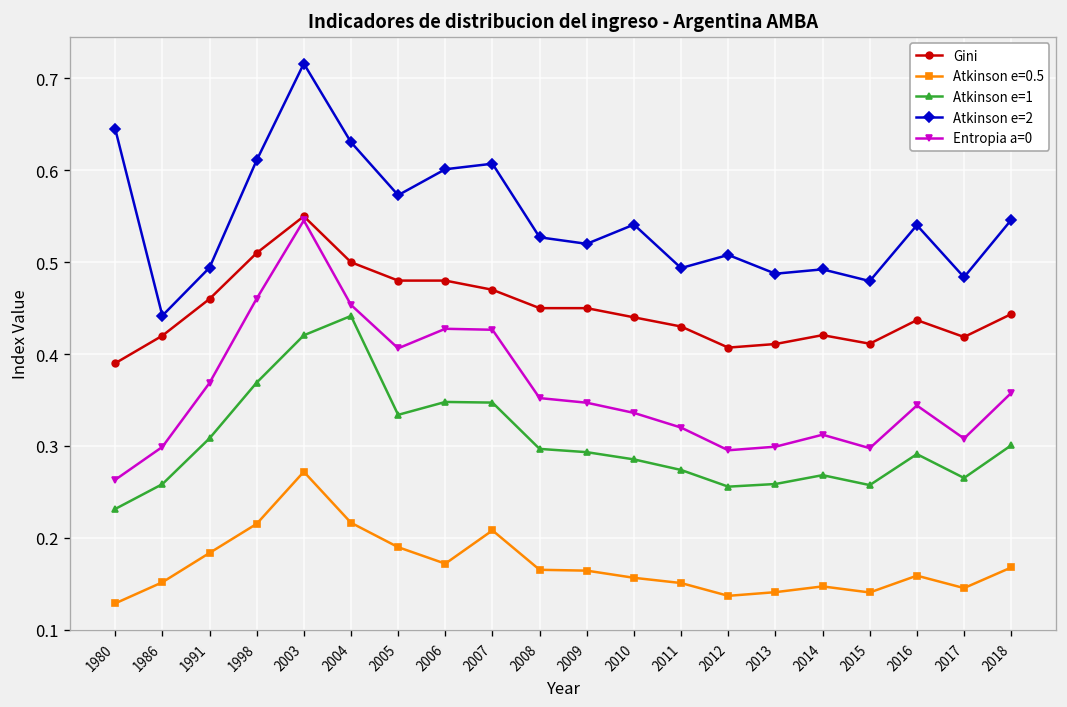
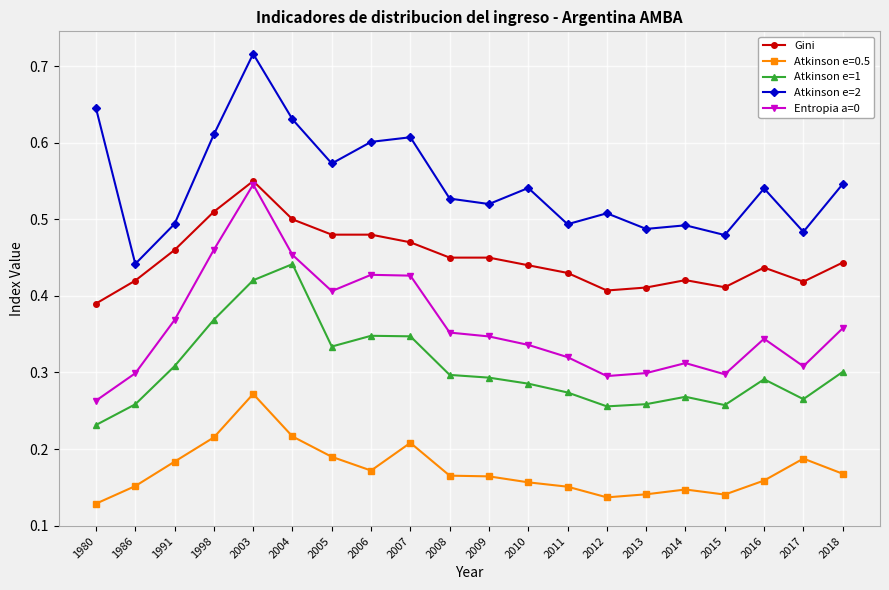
  {
    "Gini": {
      "1980": 0.39,
      "1986": 0.42,
      "1991": 0.46,
      "1998": 0.51,
      "2003": 0.55,
      "2004": 0.50,
      "2005": 0.48,
      "2006": 0.48,
      "2007": 0.47,
      "2008": 0.45,
      "2009": 0.45,
      "2010": 0.44,
      "2011": 0.43,
      "2012": 0.41,
      "2013": 0.41,
      "2014": 0.42,
      "2015": 0.41,
      "2016": 0.44,
      "2017": 0.42,
      "2018": 0.44
    },
    "Atkinson e=0.5": {
      "1980": 0.13,
      "1986": 0.15,
      "1991": 0.18,
      "1998": 0.22,
      "2003": 0.27,
      "2004": 0.22,
      "2005": 0.19,
      "2006": 0.17,
      "2007": 0.21,
      "2008": 0.17,
      "2009": 0.16,
      "2010": 0.16,
      "2011": 0.15,
      "2012": 0.14,
      "2013": 0.14,
      "2014": 0.15,
      "2015": 0.14,
      "2016": 0.16,
-     "2017": 0.15,
+     "2017": 0.19,
      "2018": 0.17
    },
    "Atkinson e=1": {
      "1980": 0.23,
      "1986": 0.26,
      "1991": 0.31,
      "1998": 0.37,
      "2003": 0.42,
      "2004": 0.44,
      "2005": 0.33,
      "2006": 0.35,
      "2007": 0.35,
      "2008": 0.30,
      "2009": 0.29,
      "2010": 0.29,
      "2011": 0.27,
      "2012": 0.26,
      "2013": 0.26,
      "2014": 0.27,
      "2015": 0.26,
      "2016": 0.29,
      "2017": 0.27,
      "2018": 0.30
    },
    "Atkinson e=2": {
      "1980": 0.65,
      "1986": 0.44,
      "1991": 0.49,
      "1998": 0.61,
      "2003": 0.72,
      "2004": 0.63,
      "2005": 0.57,
      "2006": 0.60,
      "2007": 0.61,
      "2008": 0.53,
      "2009": 0.52,
      "2010": 0.54,
      "2011": 0.49,
      "2012": 0.51,
      "2013": 0.49,
      "2014": 0.49,
      "2015": 0.48,
      "2016": 0.54,
      "2017": 0.48,
      "2018": 0.55
    },
    "Entropia a=0": {
      "1980": 0.26,
      "1986": 0.30,
      "1991": 0.37,
      "1998": 0.46,
      "2003": 0.55,
      "2004": 0.45,
      "2005": 0.41,
      "2006": 0.43,
      "2007": 0.43,
      "2008": 0.35,
      "2009": 0.35,
      "2010": 0.34,
      "2011": 0.32,
      "2012": 0.30,
      "2013": 0.30,
      "2014": 0.31,
      "2015": 0.30,
      "2016": 0.34,
      "2017": 0.31,
      "2018": 0.36
    }
  }
